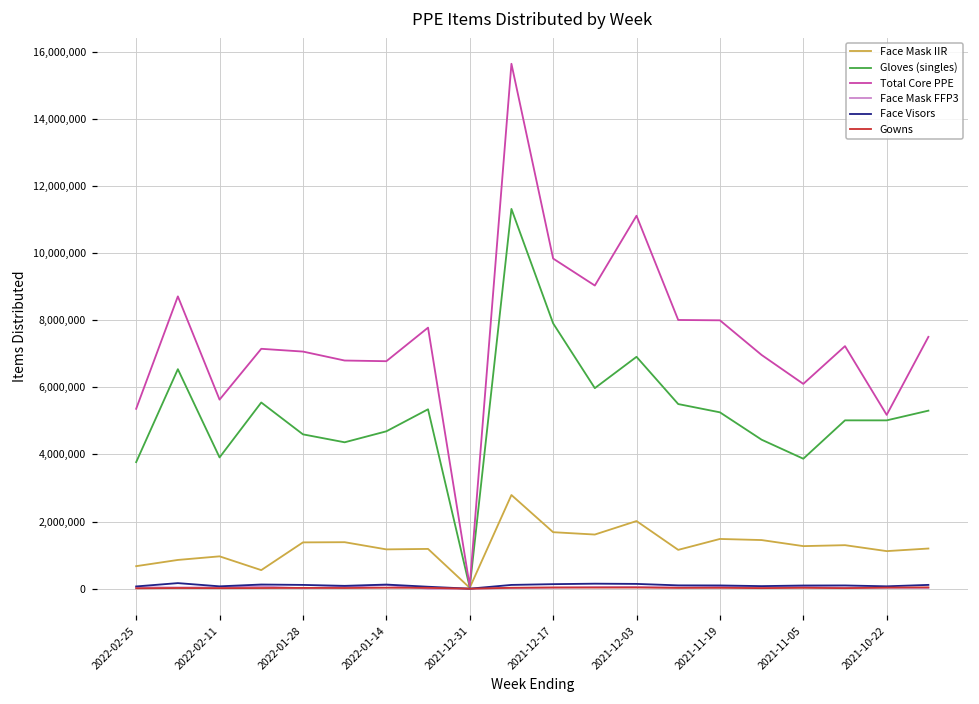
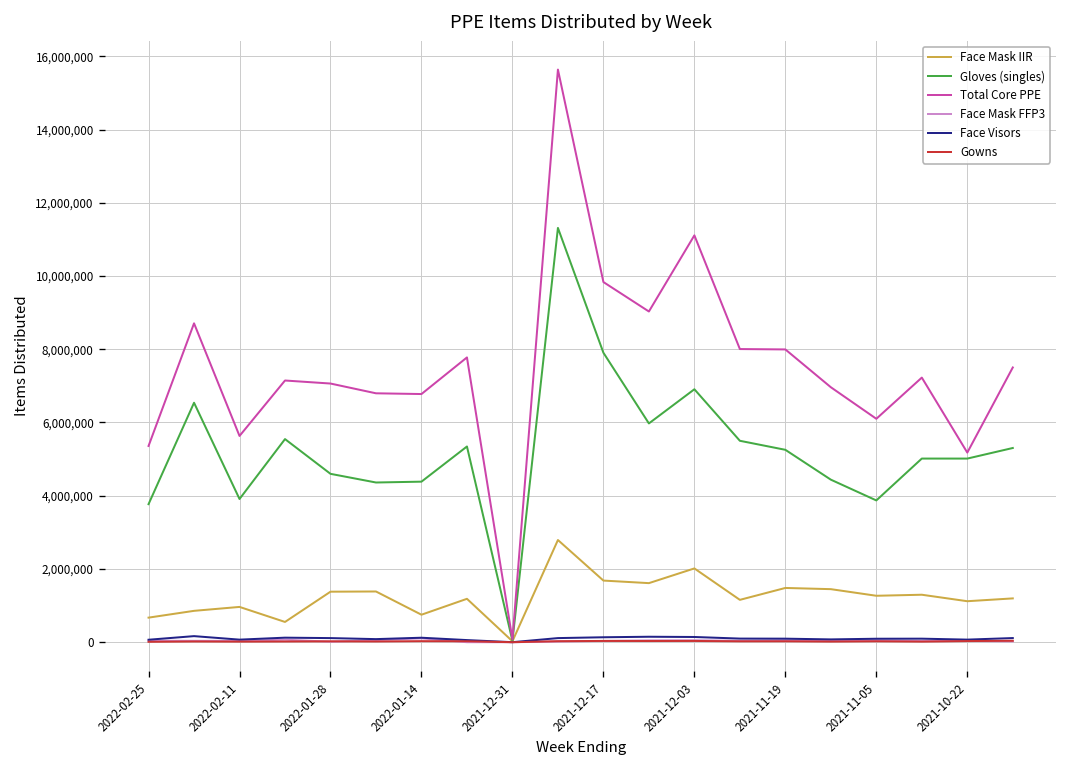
  {
    "Face Mask IIR": {
      "2022-02-25": "700,000",
      "2022-02-11": "1,000,000",
      "2022-01-28": "1,400,000",
-     "2022-01-14": "1,200,000",
+     "2022-01-14": "800,000",
      "2021-12-17": "1,700,000",
      "2021-12-03": "2,000,000",
      "2021-11-19": "1,500,000",
      "2021-11-05": "1,300,000",
      "2021-10-22": "1,100,000"
    },
    "Gloves (singles)": {
      "2022-02-25": "3,800,000",
      "2022-02-11": "3,900,000",
      "2022-01-28": "4,600,000",
-     "2022-01-14": "4,700,000",
+     "2022-01-14": "4,400,000",
      "2021-12-17": "7,900,000",
      "2021-12-03": "6,900,000",
      "2021-11-19": "5,300,000",
      "2021-11-05": "3,900,000",
      "2021-10-22": "5,000,000"
    },
    "Total Core PPE": {
      "2022-02-25": "5,400,000",
      "2022-02-11": "5,600,000",
      "2022-01-28": "7,100,000",
      "2022-01-14": "6,800,000",
      "2021-12-17": "9,800,000",
      "2021-12-03": "11,100,000",
      "2021-11-19": "8,000,000",
      "2021-11-05": "6,100,000",
      "2021-10-22": "5,200,000"
    },
    "Face Visors": {
      "2022-01-28": "100,000",
      "2021-12-17": "100,000",
      "2021-12-03": "100,000"
    }
  }
